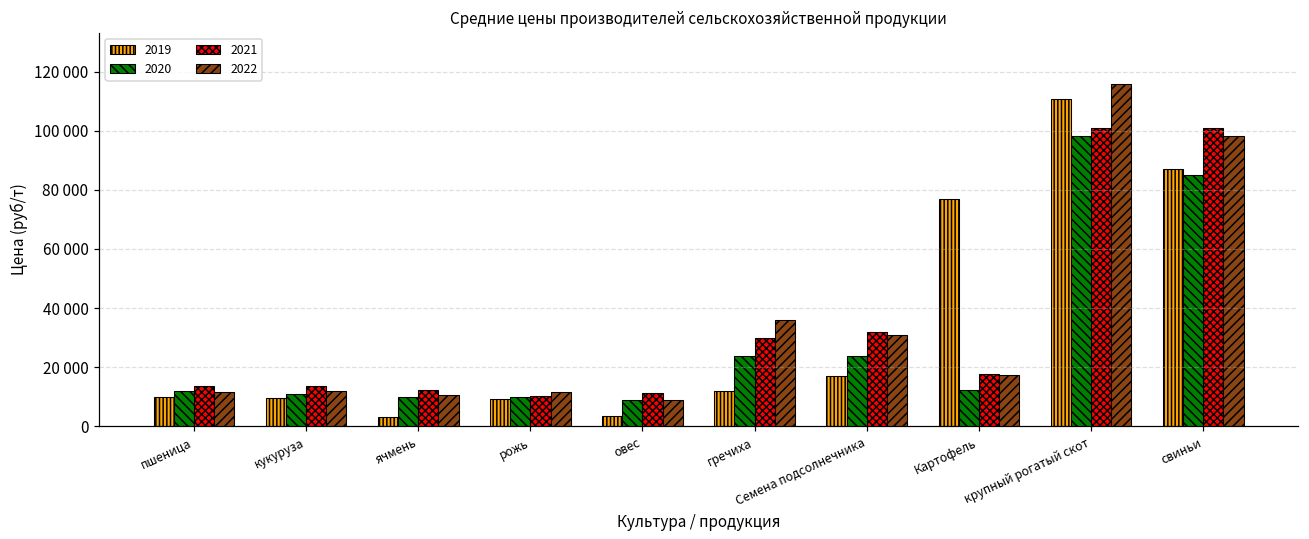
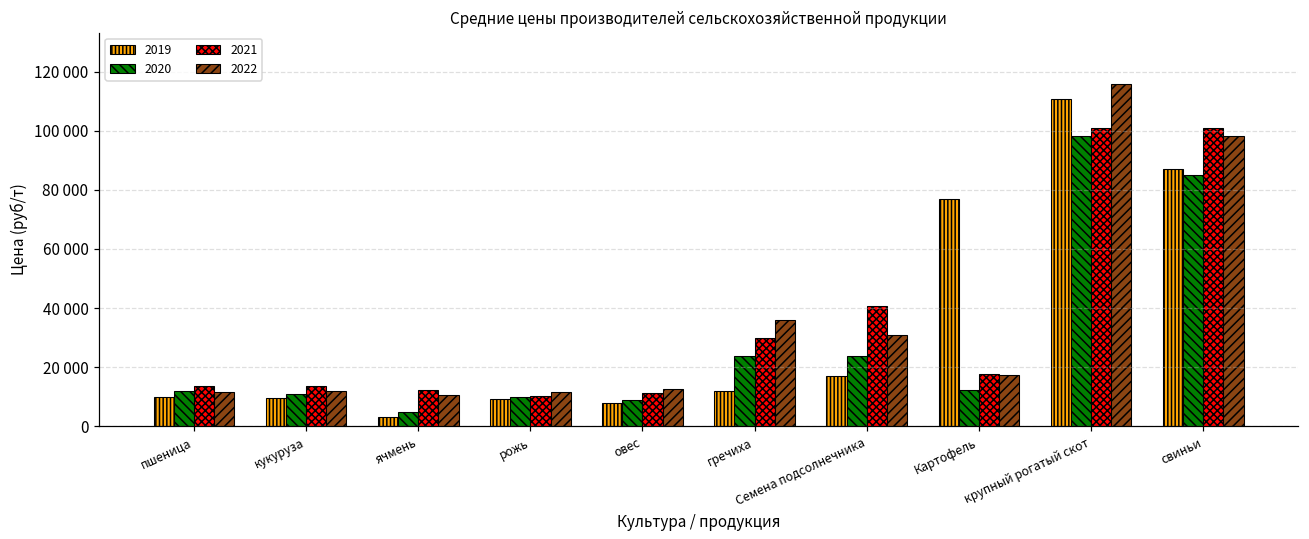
  {
    "2019": {
      "пшеница": 10000,
      "кукуруза": 9000,
      "ячмень": 3000,
      "рожь": 9000,
-     "овес": 3000,
+     "овес": 8000,
      "гречиха": 12000,
      "Семена подсолнечника": 17000,
      "Картофель": 77000,
      "крупный рогатый скот": 111000,
      "свиньи": 87000
    },
    "2020": {
      "пшеница": 12000,
      "кукуруза": 11000,
-     "ячмень": 10000,
+     "ячмень": 5000,
      "рожь": 10000,
      "овес": 9000,
      "гречиха": 24000,
      "Семена подсолнечника": 24000,
      "Картофель": 12000,
      "крупный рогатый скот": 98000,
      "свиньи": 85000
    },
    "2021": {
      "пшеница": 14000,
      "кукуруза": 14000,
      "ячмень": 12000,
      "рожь": 10000,
      "овес": 11000,
      "гречиха": 30000,
-     "Семена подсолнечника": 32000,
+     "Семена подсолнечника": 41000,
      "Картофель": 18000,
      "крупный рогатый скот": 101000,
      "свиньи": 101000
    },
    "2022": {
      "пшеница": 11000,
      "кукуруза": 12000,
      "ячмень": 10000,
      "рожь": 11000,
-     "овес": 9000,
+     "овес": 12000,
      "гречиха": 36000,
      "Семена подсолнечника": 31000,
      "Картофель": 17000,
      "крупный рогатый скот": 116000,
      "свиньи": 98000
    }
  }
